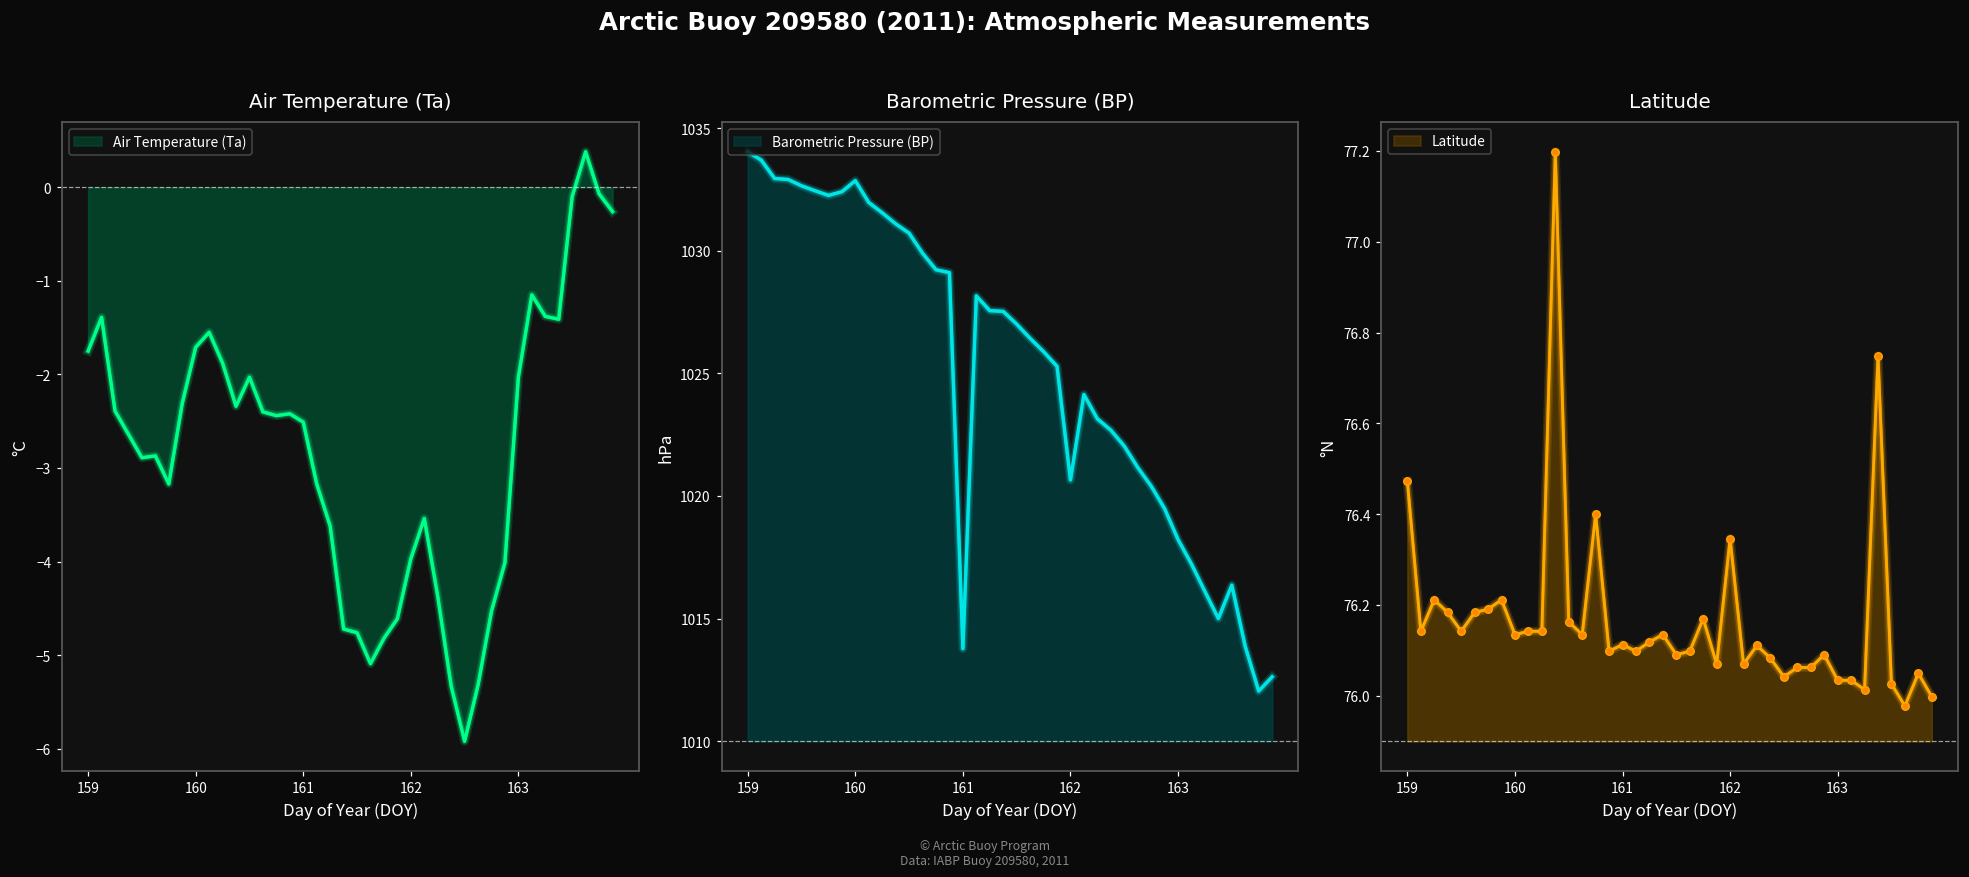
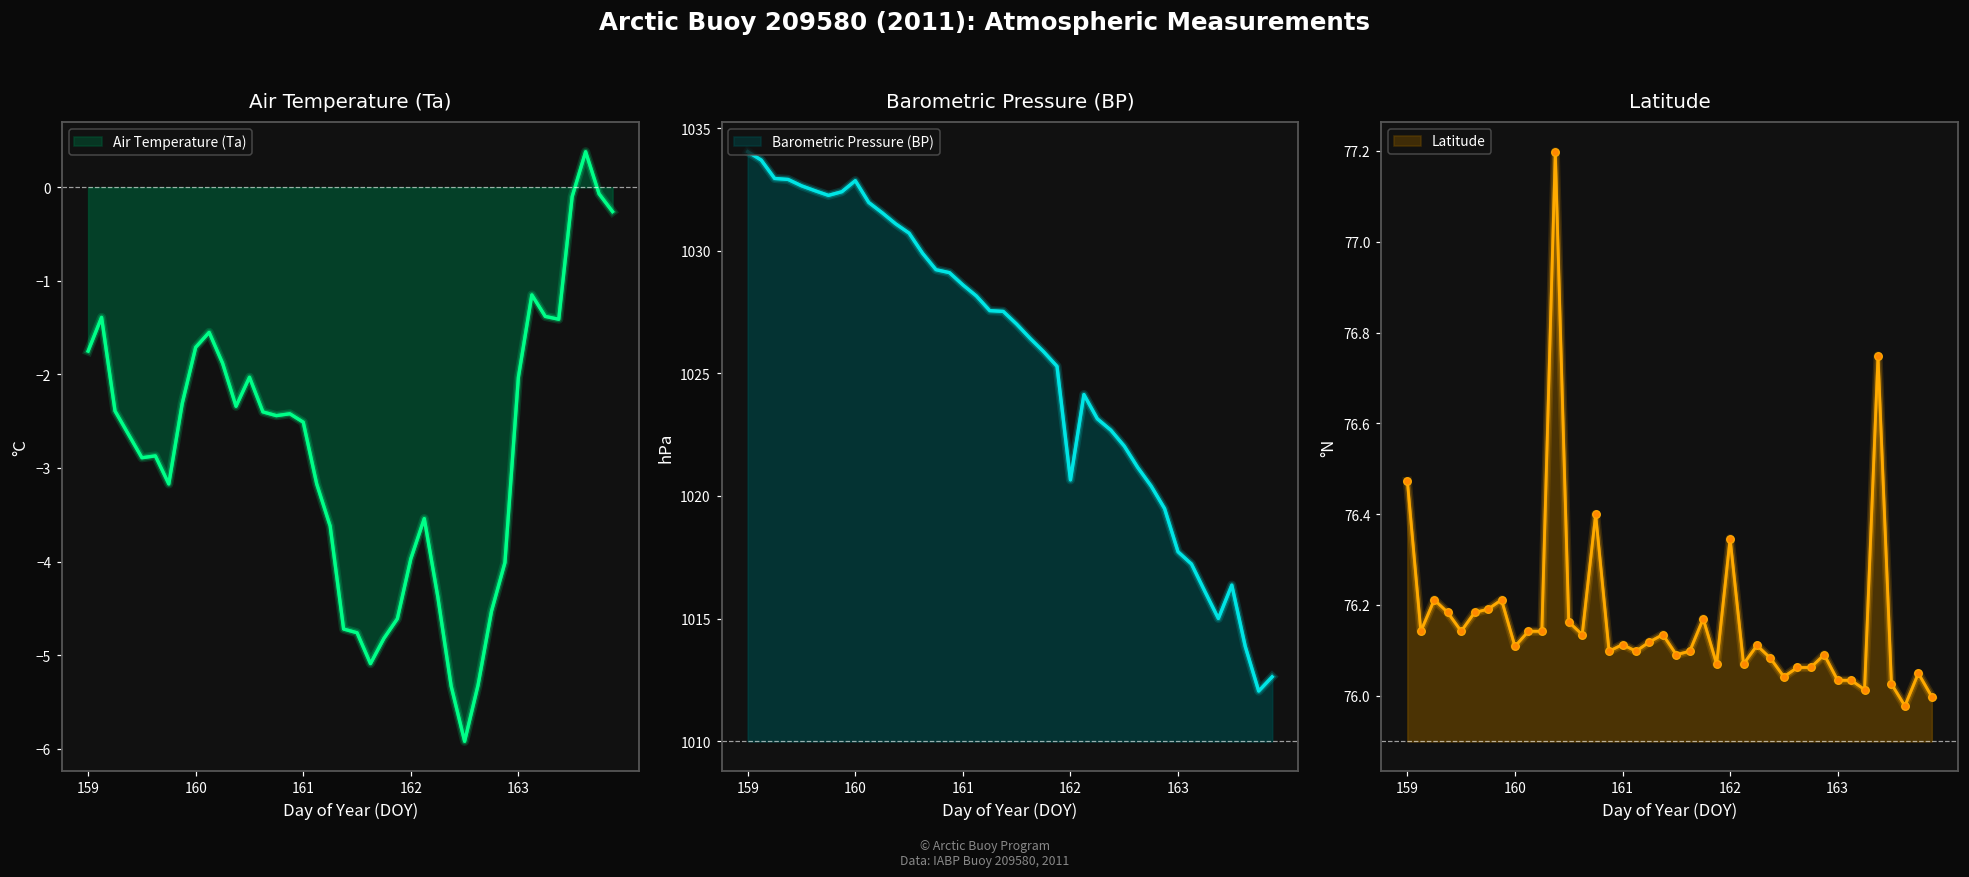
  {
    "Barometric Pressure (BP)": {
      "160": 1032.9,
-     "161": 1013.8,
+     "161": 1028.6,
      "162": 1020.7,
-     "163": 1018.2
+     "163": 1017.7
    },
    "Latitude": {
      "159": 76.47,
-     "160": 76.14,
+     "160": 76.11,
      "161": 76.11,
      "162": 76.35,
      "163": 76.03
    }
  }
